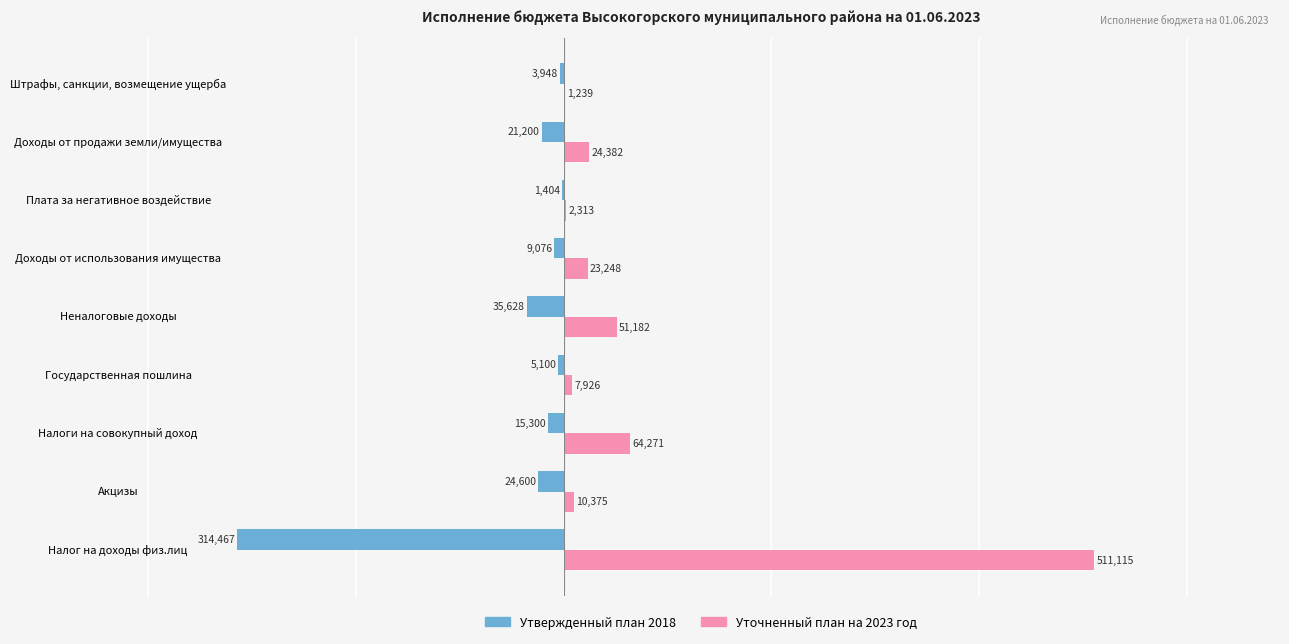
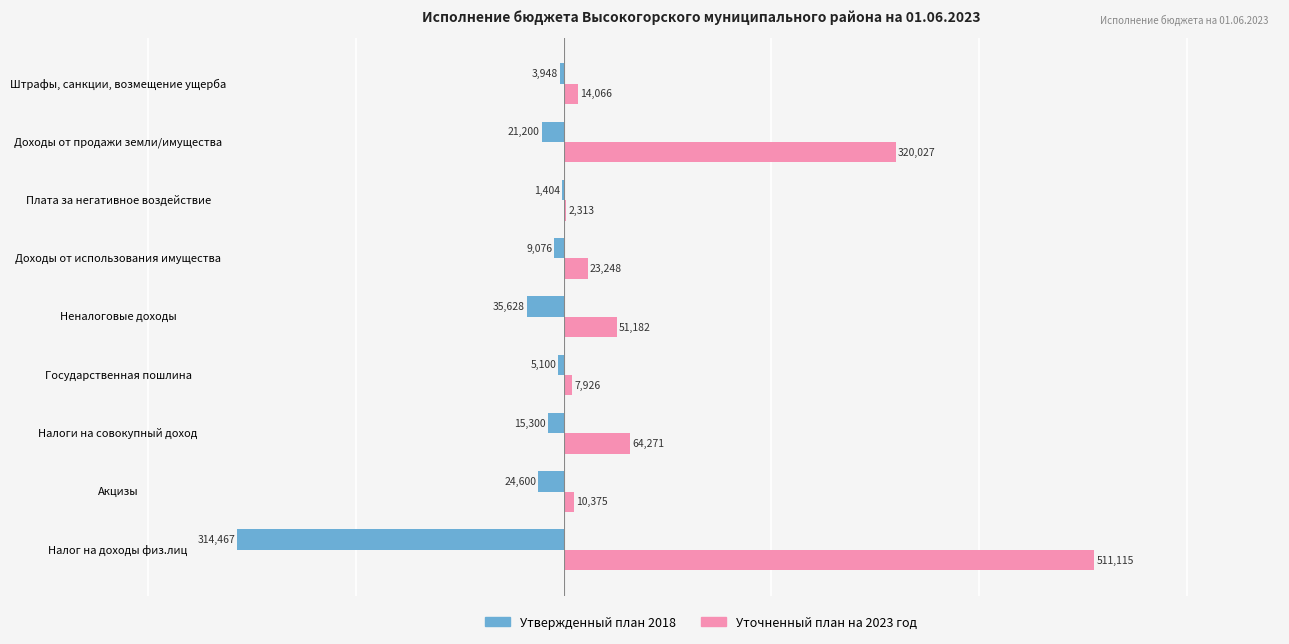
  {
    "Уточненный план на 2023 год": {
-     "Штрафы, санкции, возмещение ущерба": "1,239",
-     "Доходы от продажи земли/имущества": "24,382",
+     "Штрафы, санкции, возмещение ущерба": "14,066",
+     "Доходы от продажи земли/имущества": "320,027",
      "Плата за негативное воздействие": "2,313",
      "Доходы от использования имущества": "23,248",
      "Неналоговые доходы": "51,182",
      "Государственная пошлина": "7,926",
      "Налоги на совокупный доход": "64,271",
      "Акцизы": "10,375",
      "Налог на доходы физ.лиц": "511,115"
    }
  }
